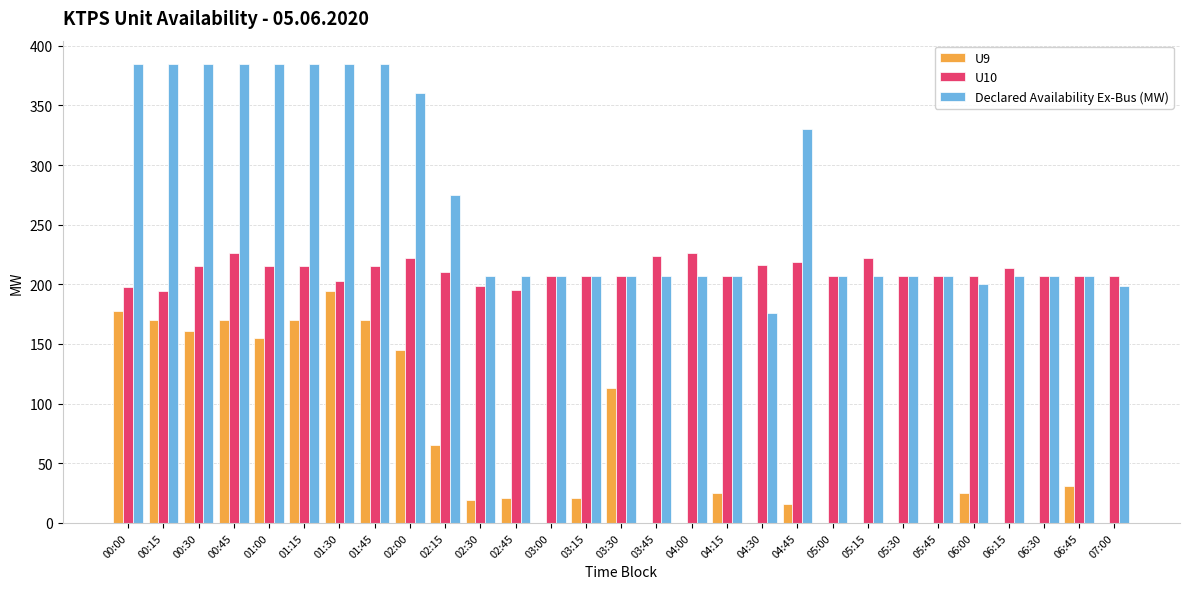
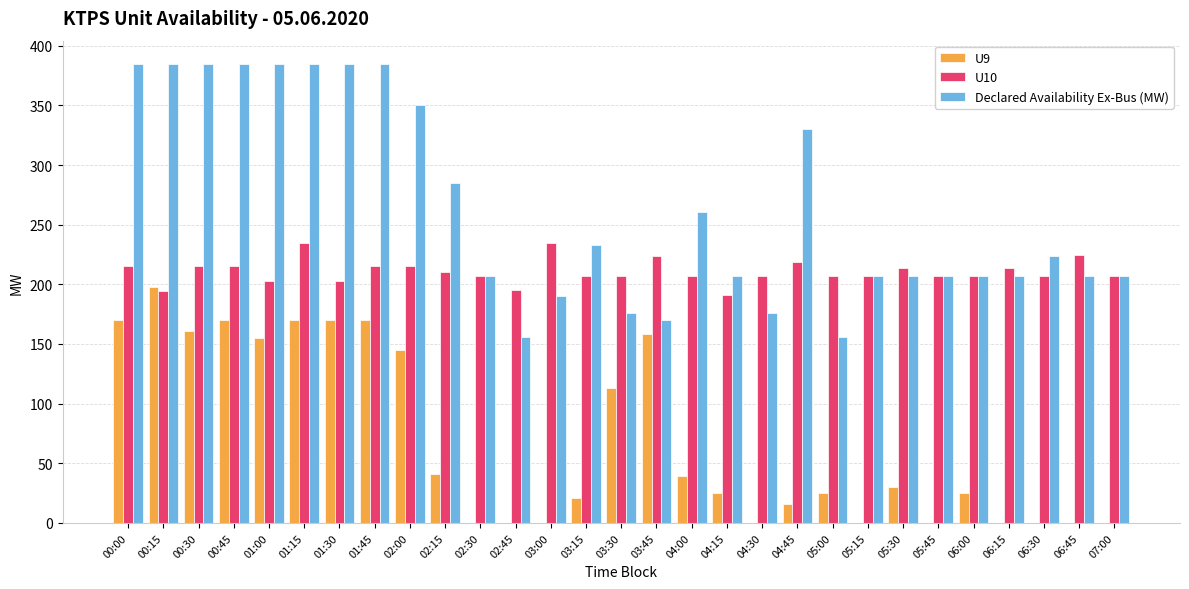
  {
    "U9": {
-     "00:00": 178,
-     "00:15": 170,
+     "00:00": 170,
+     "00:15": 198,
      "00:30": 161,
      "00:45": 170,
      "01:00": 155,
      "01:15": 170,
-     "01:30": 194,
+     "01:30": 170,
      "01:45": 170,
      "02:00": 145,
-     "02:15": 65,
-     "02:30": 19,
-     "02:45": 21,
+     "02:15": 41,
+     "02:30": 0,
+     "02:45": 0,
      "03:00": 0,
      "03:15": 21,
      "03:30": 113,
-     "03:45": 0,
-     "04:00": 0,
+     "03:45": 158,
+     "04:00": 39,
      "04:15": 25,
      "04:30": 0,
      "04:45": 16,
-     "05:00": 0,
+     "05:00": 25,
      "05:15": 0,
-     "05:30": 0,
+     "05:30": 30,
      "05:45": 0,
      "06:00": 25,
      "06:15": 0,
      "06:30": 0,
-     "06:45": 31,
+     "06:45": 0,
      "07:00": 0
    },
    "U10": {
-     "00:00": 198,
+     "00:00": 215,
      "00:15": 194,
      "00:30": 215,
-     "00:45": 226,
-     "01:00": 215,
-     "01:15": 215,
+     "00:45": 215,
+     "01:00": 203,
+     "01:15": 235,
      "01:30": 203,
      "01:45": 215,
-     "02:00": 222,
+     "02:00": 215,
      "02:15": 210,
-     "02:30": 199,
+     "02:30": 207,
      "02:45": 195,
-     "03:00": 207,
+     "03:00": 235,
      "03:15": 207,
      "03:30": 207,
      "03:45": 224,
-     "04:00": 226,
-     "04:15": 207,
-     "04:30": 216,
+     "04:00": 207,
+     "04:15": 191,
+     "04:30": 207,
      "04:45": 219,
      "05:00": 207,
-     "05:15": 222,
-     "05:30": 207,
+     "05:15": 207,
+     "05:30": 214,
      "05:45": 207,
      "06:00": 207,
      "06:15": 214,
      "06:30": 207,
-     "06:45": 207,
+     "06:45": 225,
      "07:00": 207
    },
    "Declared Availability Ex-Bus (MW)": {
      "00:00": 385,
      "00:15": 385,
      "00:30": 385,
      "00:45": 385,
      "01:00": 385,
      "01:15": 385,
      "01:30": 385,
      "01:45": 385,
-     "02:00": 360,
-     "02:15": 275,
+     "02:00": 350,
+     "02:15": 285,
      "02:30": 207,
-     "02:45": 207,
-     "03:00": 207,
-     "03:15": 207,
-     "03:30": 207,
-     "03:45": 207,
-     "04:00": 207,
+     "02:45": 156,
+     "03:00": 190,
+     "03:15": 233,
+     "03:30": 176,
+     "03:45": 170,
+     "04:00": 261,
      "04:15": 207,
      "04:30": 176,
      "04:45": 330,
-     "05:00": 207,
+     "05:00": 156,
      "05:15": 207,
      "05:30": 207,
      "05:45": 207,
-     "06:00": 200,
+     "06:00": 207,
      "06:15": 207,
-     "06:30": 207,
+     "06:30": 224,
      "06:45": 207,
-     "07:00": 199
+     "07:00": 207
    }
  }
